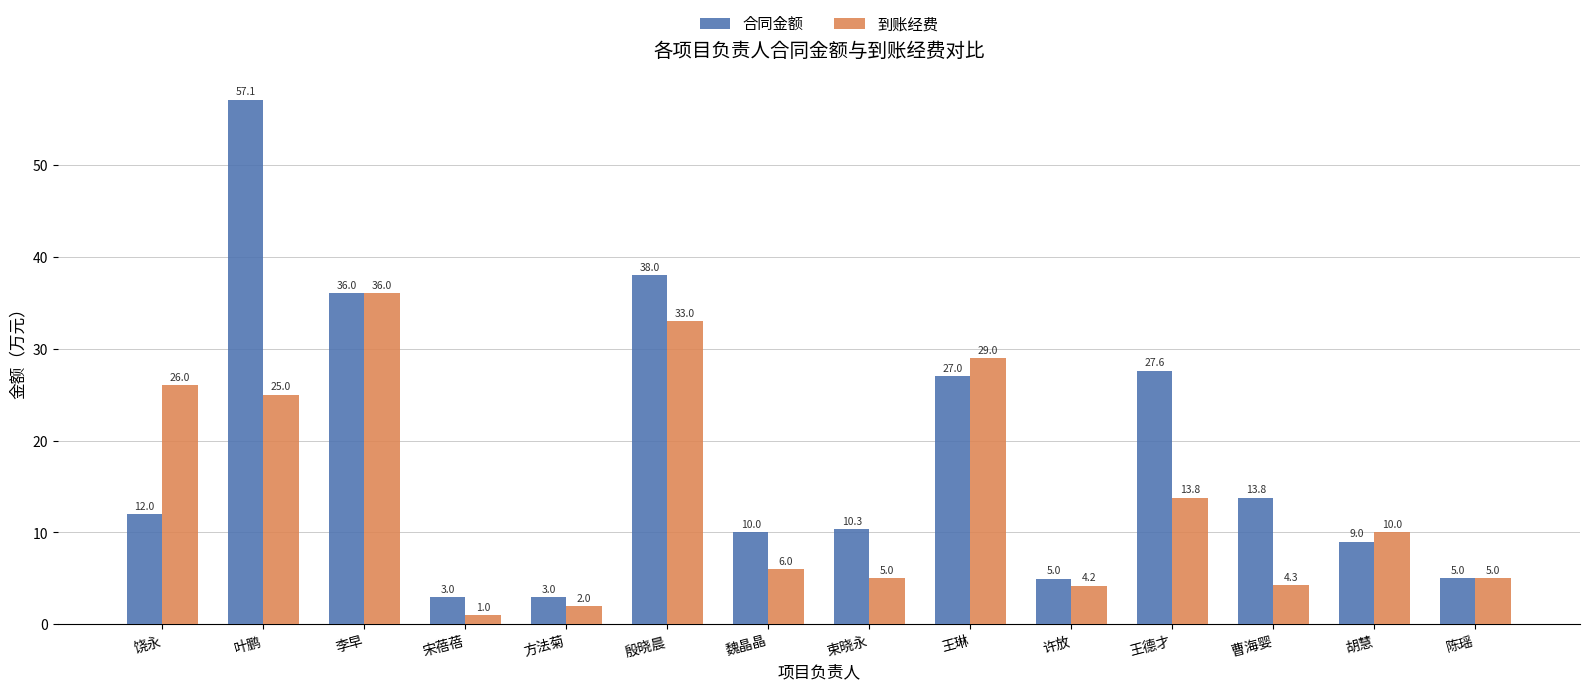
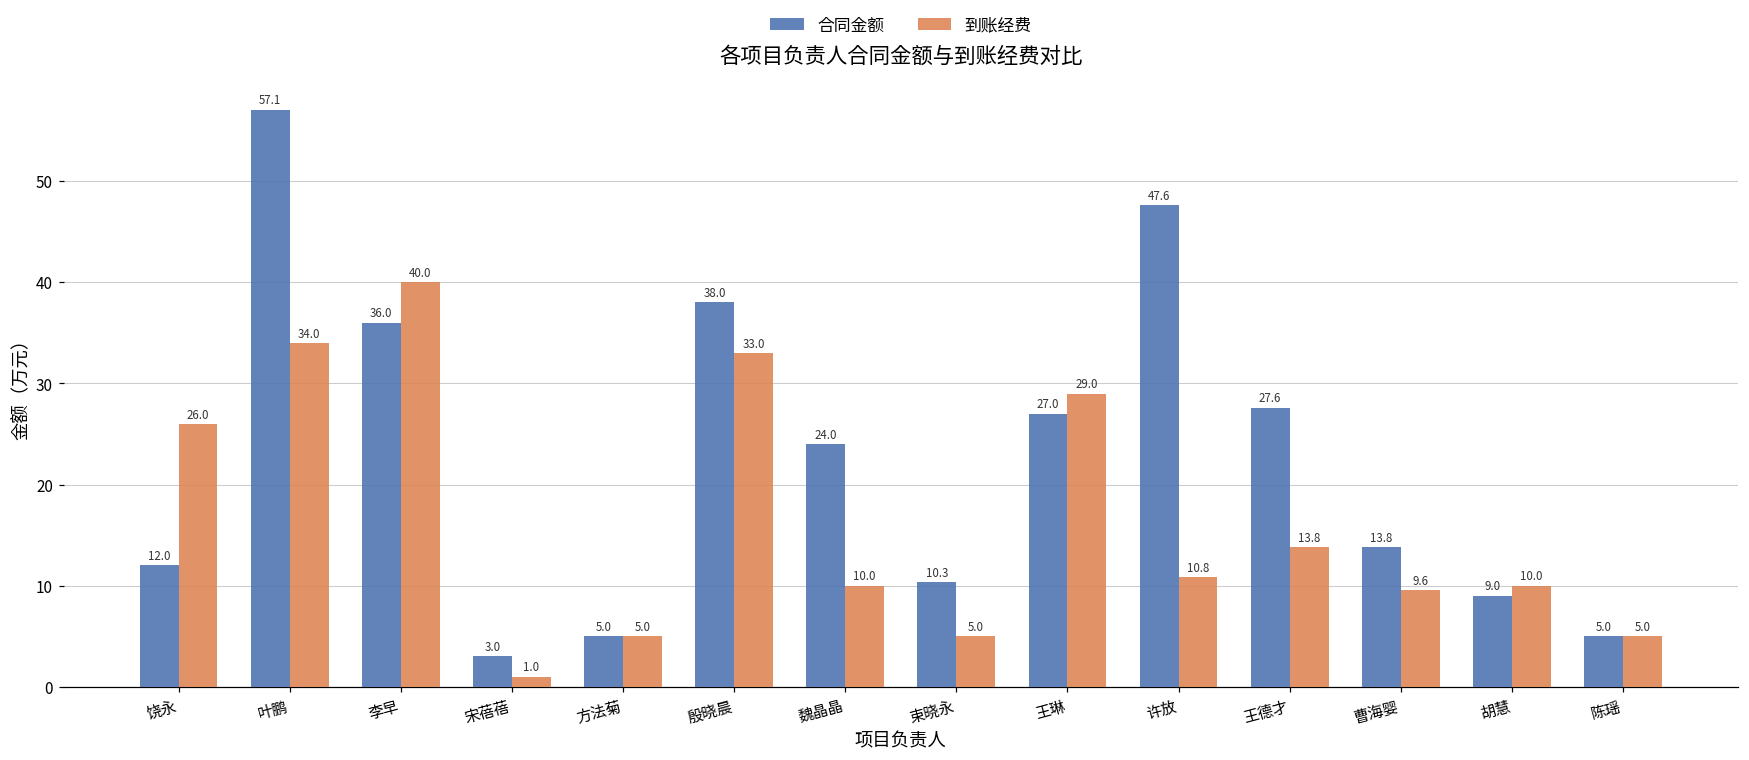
  {
    "合同金额": {
      "饶永": 12.0,
      "叶鹏": 57.1,
      "李早": 36.0,
      "宋蓓蓓": 3.0,
-     "方法菊": 3.0,
+     "方法菊": 5.0,
      "殷晓晨": 38.0,
-     "魏晶晶": 10.0,
+     "魏晶晶": 24.0,
      "束晓永": 10.3,
      "王琳": 27.0,
-     "许放": 5.0,
+     "许放": 47.6,
      "王德才": 27.6,
      "曹海婴": 13.8,
      "胡慧": 9.0,
      "陈瑶": 5.0
    },
    "到账经费": {
      "饶永": 26.0,
-     "叶鹏": 25.0,
-     "李早": 36.0,
+     "叶鹏": 34.0,
+     "李早": 40.0,
      "宋蓓蓓": 1.0,
-     "方法菊": 2.0,
+     "方法菊": 5.0,
      "殷晓晨": 33.0,
-     "魏晶晶": 6.0,
+     "魏晶晶": 10.0,
      "束晓永": 5.0,
      "王琳": 29.0,
-     "许放": 4.2,
+     "许放": 10.8,
      "王德才": 13.8,
-     "曹海婴": 4.3,
+     "曹海婴": 9.6,
      "胡慧": 10.0,
      "陈瑶": 5.0
    }
  }
